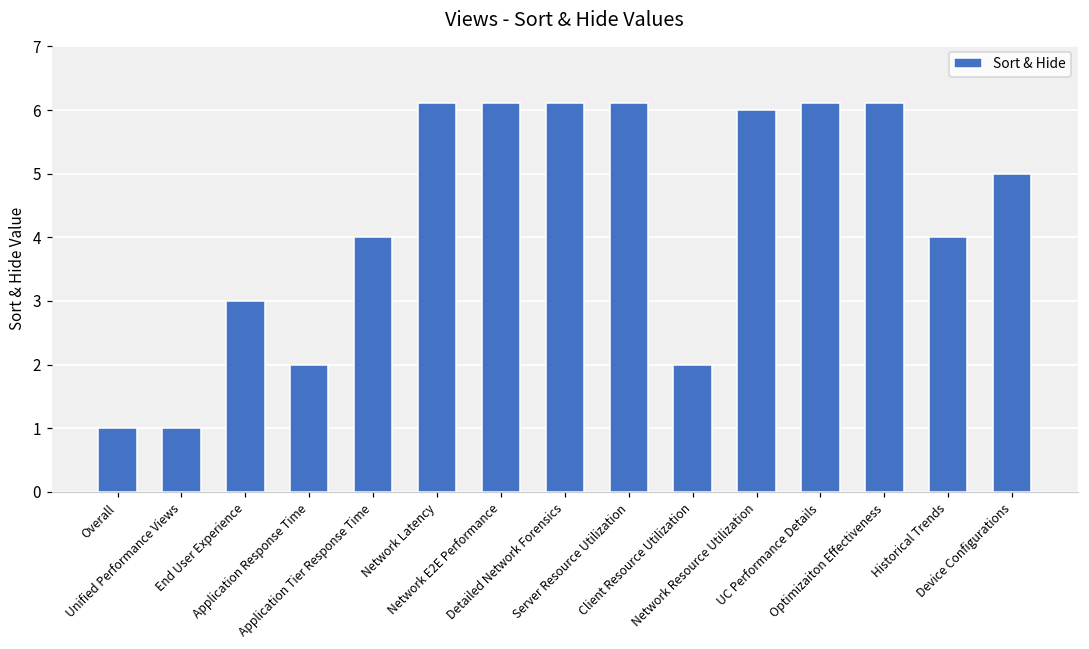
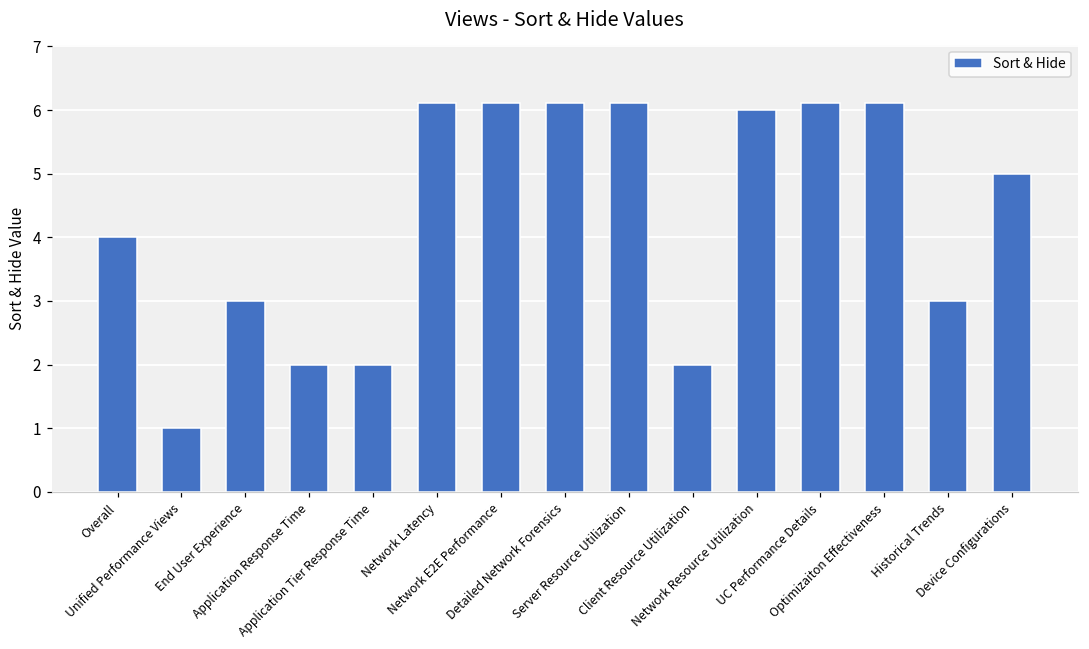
  {
-   "Overall": 1,
+   "Overall": 4,
    "Unified Performance Views": 1,
    "End User Experience": 3,
    "Application Response Time": 2,
-   "Application Tier Response Time": 4,
+   "Application Tier Response Time": 2,
    "Network Latency": 6.1,
    "Network E2E Performance": 6.1,
    "Detailed Network Forensics": 6.1,
    "Server Resource Utilization": 6.1,
    "Client Resource Utilization": 2,
    "Network Resource Utilization": 6,
    "UC Performance Details": 6.1,
    "Optimizaiton Effectiveness": 6.1,
-   "Historical Trends": 4,
+   "Historical Trends": 3,
    "Device Configurations": 5
  }
